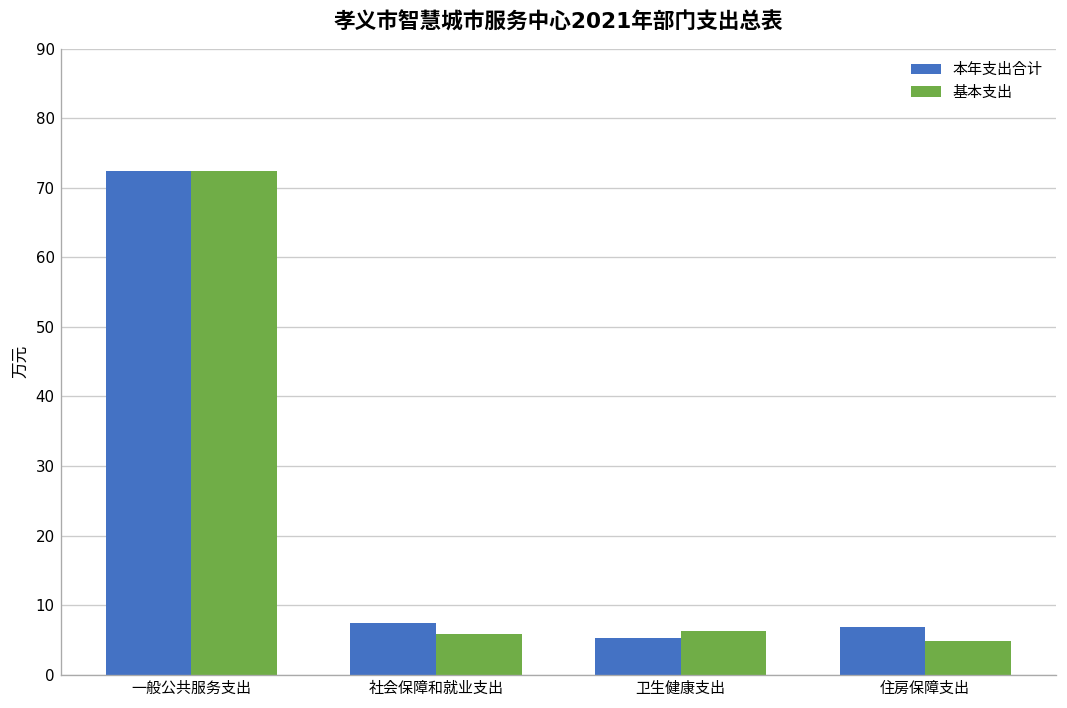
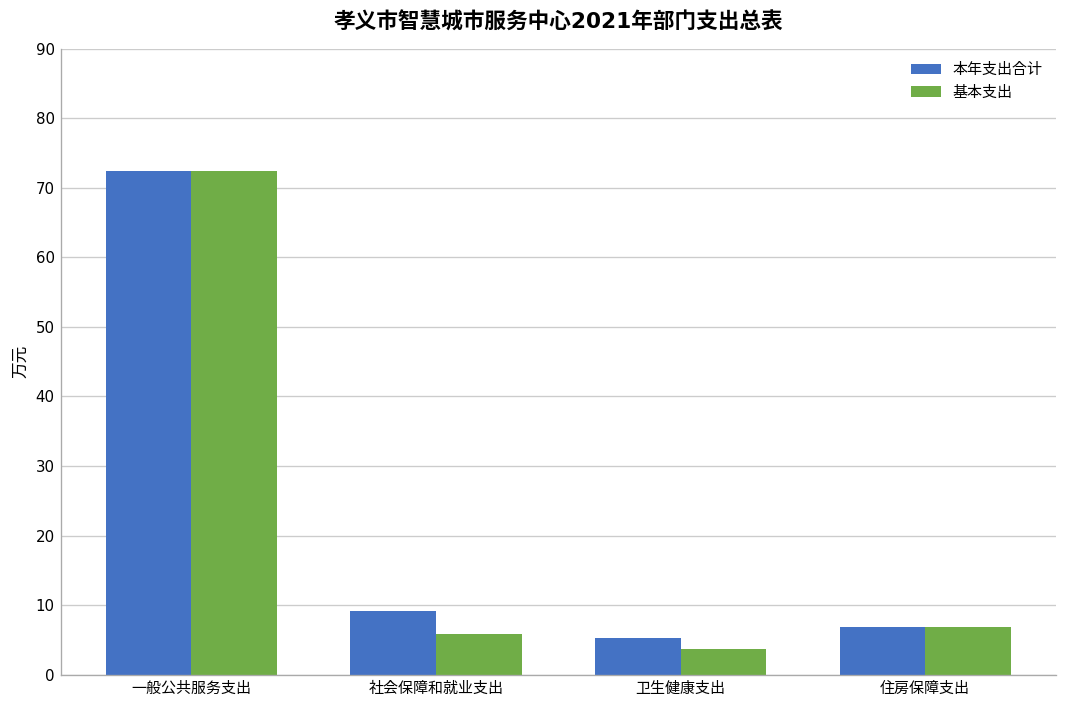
  {
    "本年支出合计": {
      "一般公共服务支出": 72,
-     "社会保障和就业支出": 7,
+     "社会保障和就业支出": 9,
      "卫生健康支出": 5,
      "住房保障支出": 7
    },
    "基本支出": {
      "一般公共服务支出": 72,
      "社会保障和就业支出": 6,
-     "卫生健康支出": 6,
-     "住房保障支出": 5
+     "卫生健康支出": 4,
+     "住房保障支出": 7
    }
  }
